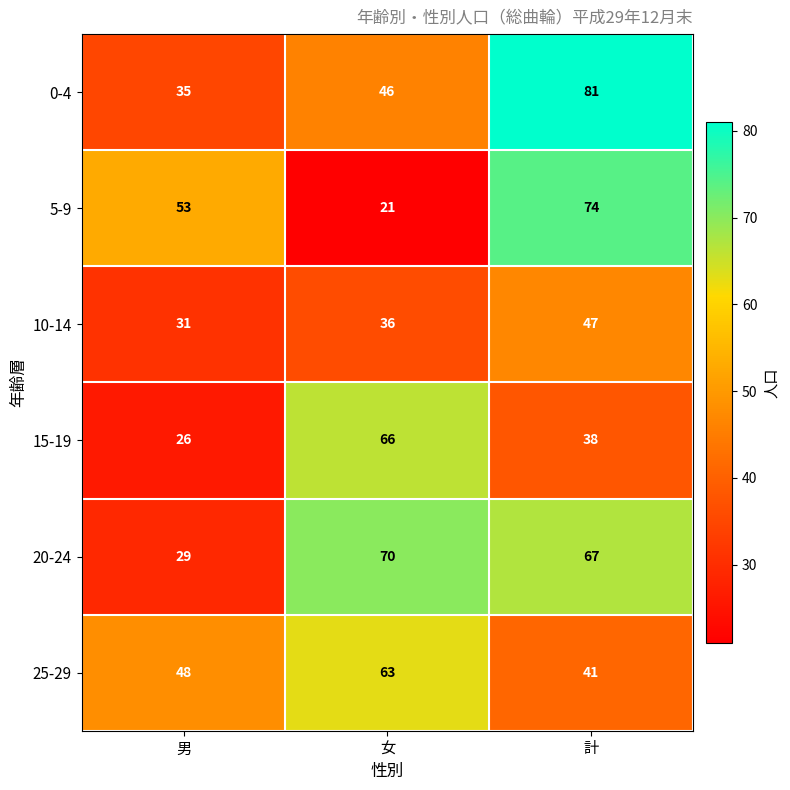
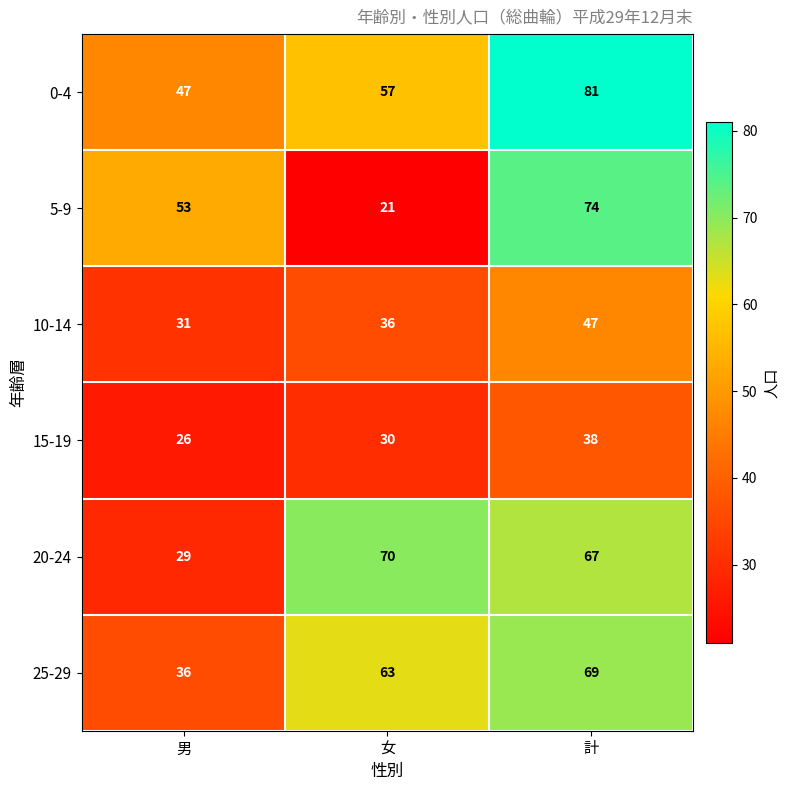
  {
    "0-4": {
-     "男": 35,
-     "女": 46,
+     "男": 47,
+     "女": 57,
      "計": 81
    },
    "5-9": {
      "男": 53,
      "女": 21,
      "計": 74
    },
    "10-14": {
      "男": 31,
      "女": 36,
      "計": 47
    },
    "15-19": {
      "男": 26,
-     "女": 66,
+     "女": 30,
      "計": 38
    },
    "20-24": {
      "男": 29,
      "女": 70,
      "計": 67
    },
    "25-29": {
-     "男": 48,
+     "男": 36,
      "女": 63,
-     "計": 41
+     "計": 69
    }
  }
